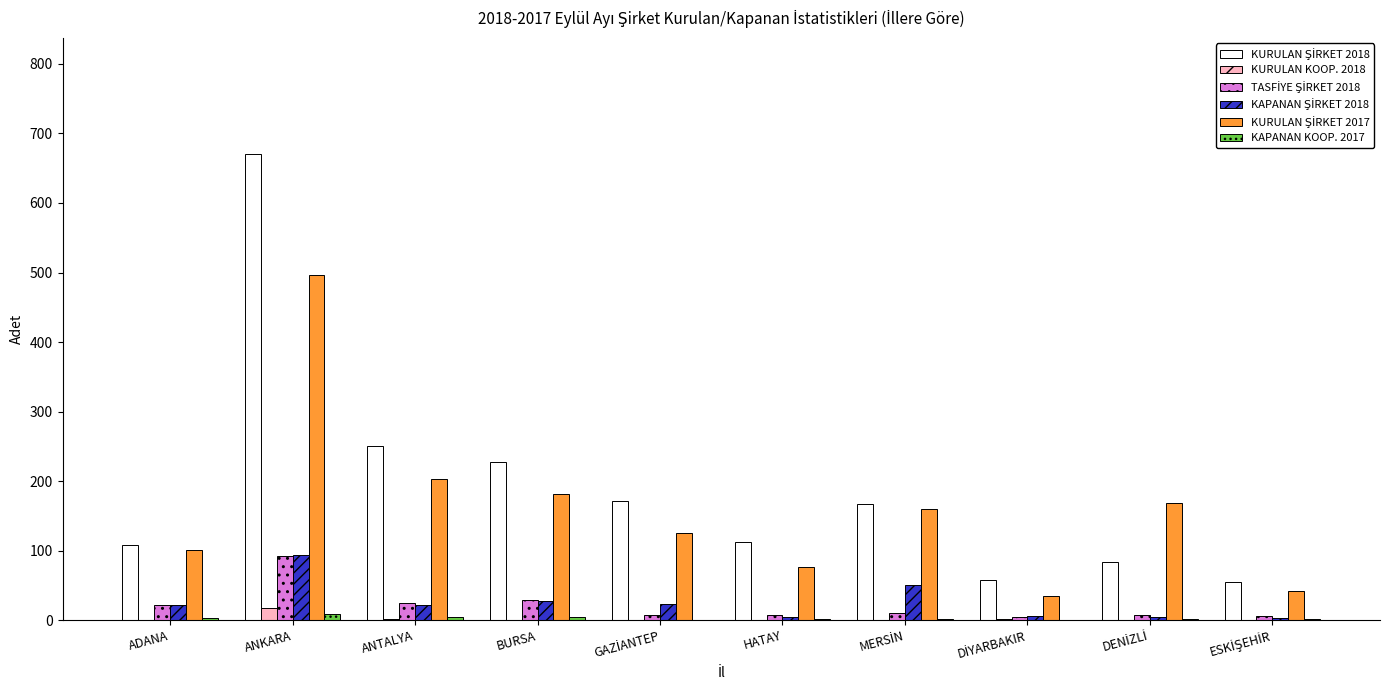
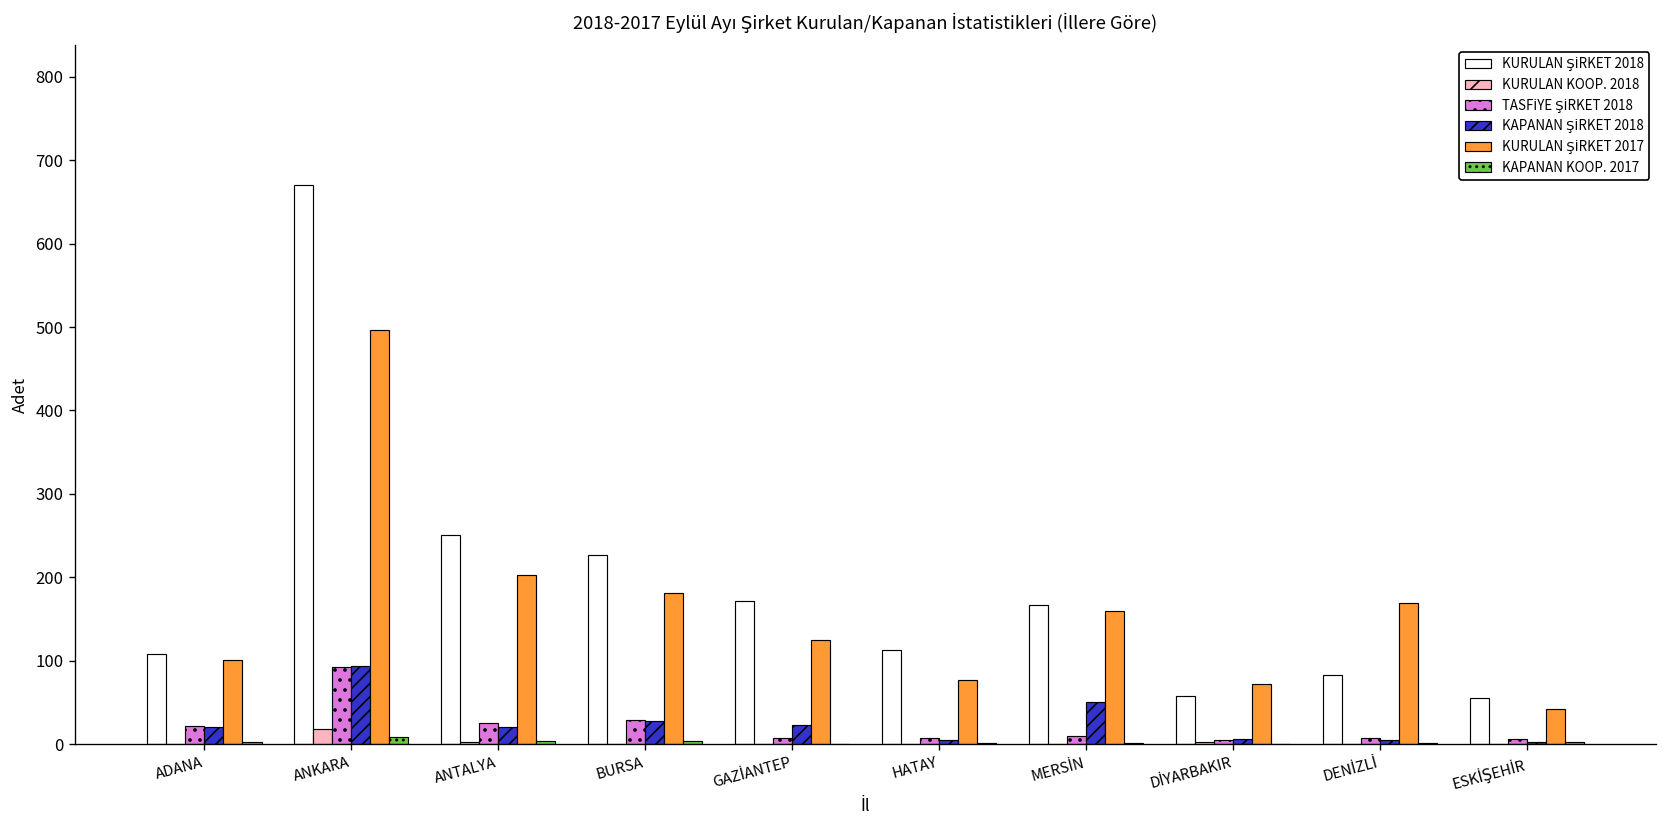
  {
    "KURULAN ŞİRKET 2018": {
      "ADANA": 110,
      "ANKARA": 670,
      "ANTALYA": 250,
      "BURSA": 230,
      "GAZİANTEP": 170,
      "HATAY": 110,
      "MERSİN": 170,
      "DİYARBAKIR": 60,
      "DENİZLİ": 80,
      "ESKİŞEHİR": 60
    },
    "KURULAN KOOP. 2018": {
      "ADANA": 0,
      "ANKARA": 20,
      "BURSA": 0,
      "GAZİANTEP": 0,
      "HATAY": 0,
      "MERSİN": 0,
      "DENİZLİ": 0,
      "ESKİŞEHİR": 0
    },
    "TASFİYE ŞİRKET 2018": {
      "ADANA": 20,
      "ANKARA": 90,
      "ANTALYA": 30,
      "BURSA": 30,
      "GAZİANTEP": 10,
      "HATAY": 10,
      "MERSİN": 10,
      "DİYARBAKIR": 10,
      "DENİZLİ": 10,
      "ESKİŞEHİR": 10
    },
    "KAPANAN ŞİRKET 2018": {
      "ADANA": 20,
      "ANKARA": 90,
      "ANTALYA": 20,
      "BURSA": 30,
      "GAZİANTEP": 20,
      "HATAY": 10,
      "MERSİN": 50,
      "DİYARBAKIR": 10,
      "DENİZLİ": 10
    },
    "KURULAN ŞİRKET 2017": {
      "ADANA": 100,
      "ANKARA": 500,
      "ANTALYA": 200,
      "BURSA": 180,
      "GAZİANTEP": 130,
      "HATAY": 80,
      "MERSİN": 160,
-     "DİYARBAKIR": 40,
+     "DİYARBAKIR": 70,
      "DENİZLİ": 170,
      "ESKİŞEHİR": 40
    },
    "KAPANAN KOOP. 2017": {
      "ANKARA": 10,
      "ANTALYA": 0,
      "BURSA": 0,
      "GAZİANTEP": 0,
      "DİYARBAKIR": 0
    }
  }
